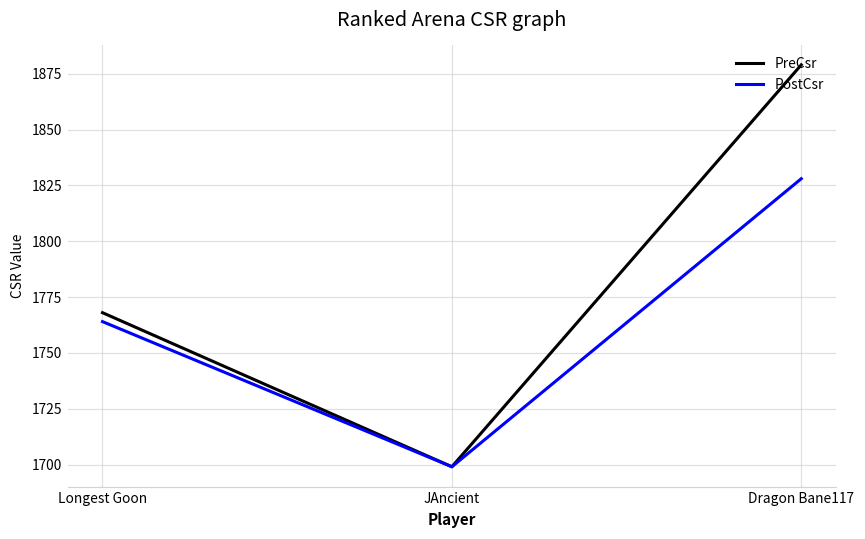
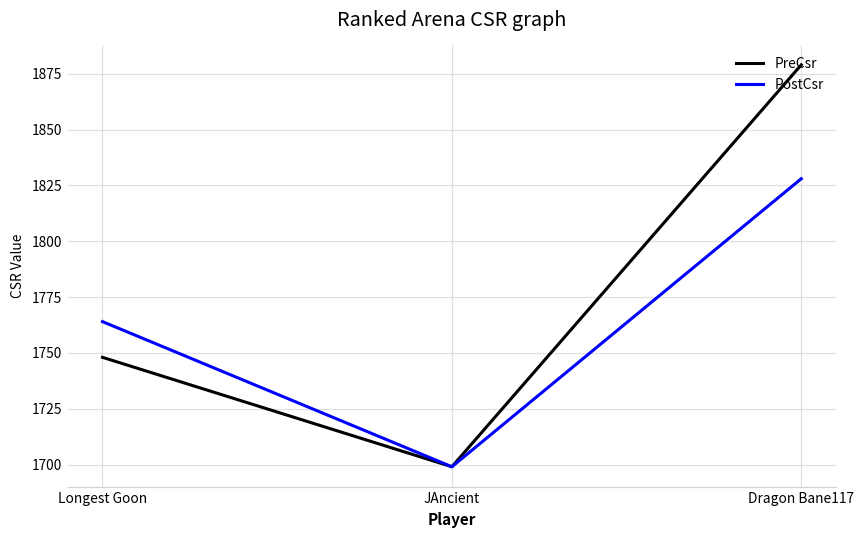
  {
    "PreCsr": {
-     "Longest Goon": 1768,
+     "Longest Goon": 1748,
      "Dragon Bane117": 1879
    },
    "PostCsr": {
      "Longest Goon": 1764,
      "Dragon Bane117": 1828
    }
  }
